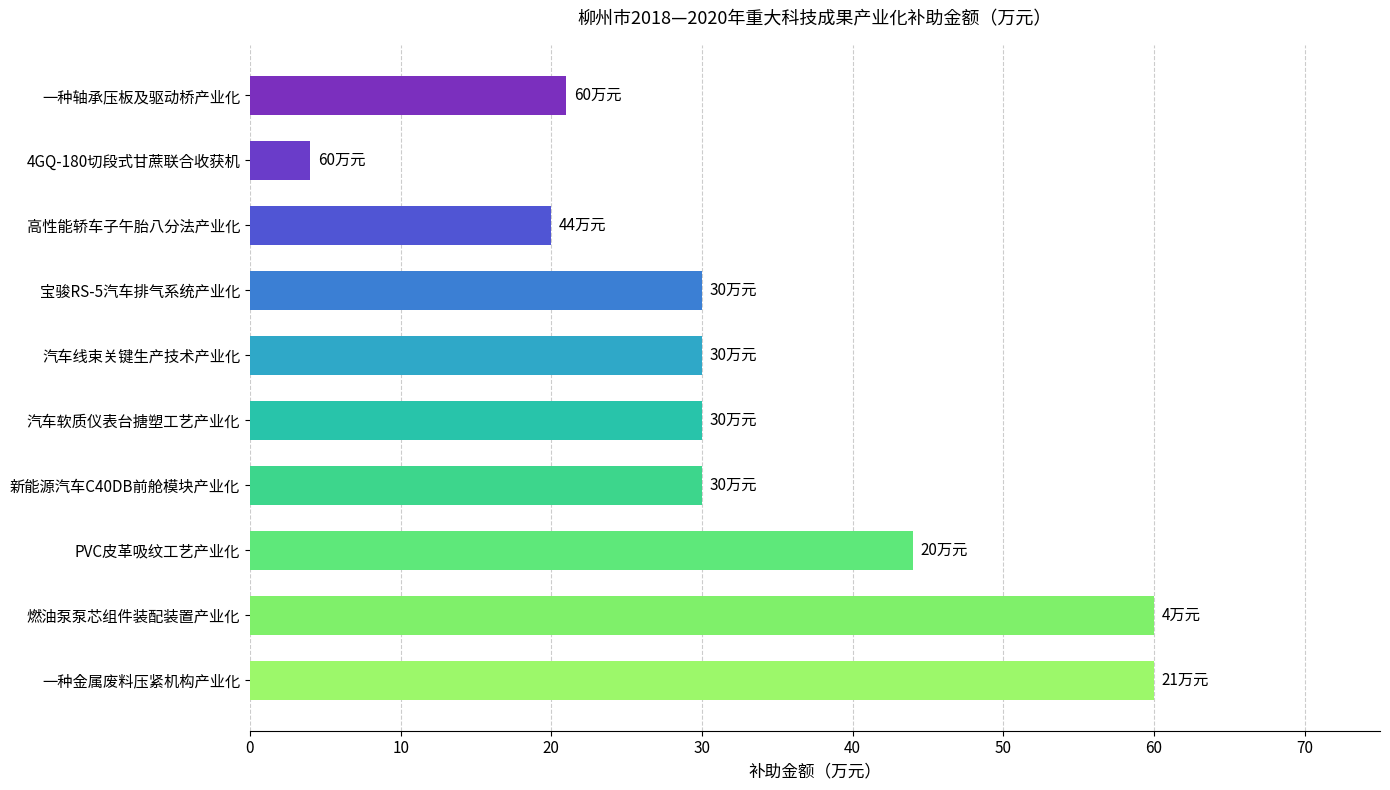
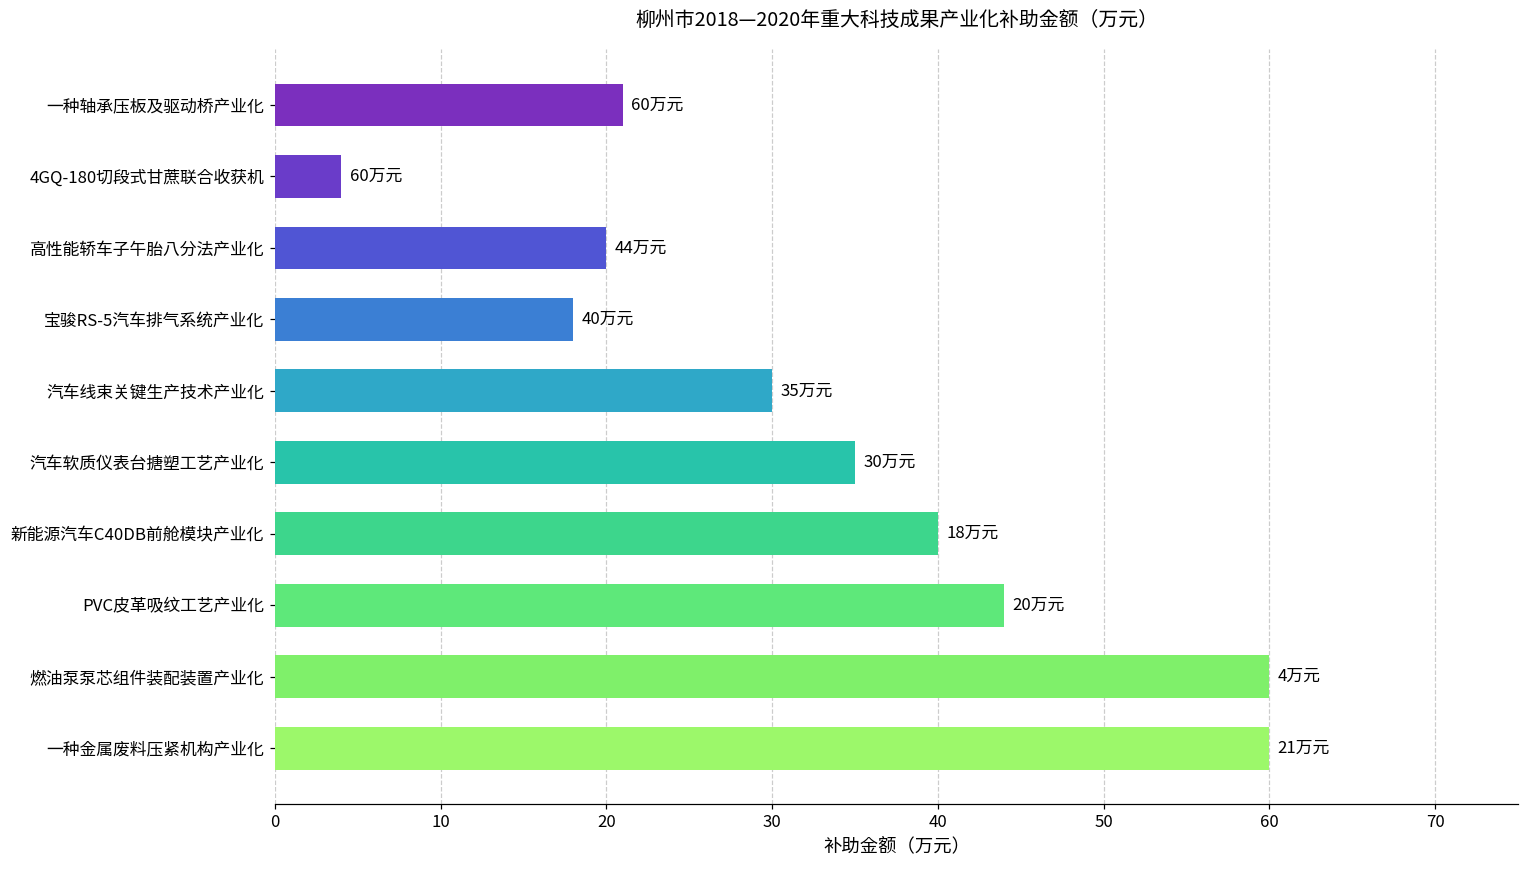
  {
-   "宝骏RS-5汽车排气系统产业化": 30,
+   "宝骏RS-5汽车排气系统产业化": 18,
    "汽车线束关键生产技术产业化": 30,
-   "汽车软质仪表台搪塑工艺产业化": 30,
-   "新能源汽车C40DB前舱模块产业化": 30
+   "汽车软质仪表台搪塑工艺产业化": 35,
+   "新能源汽车C40DB前舱模块产业化": 40
  }
